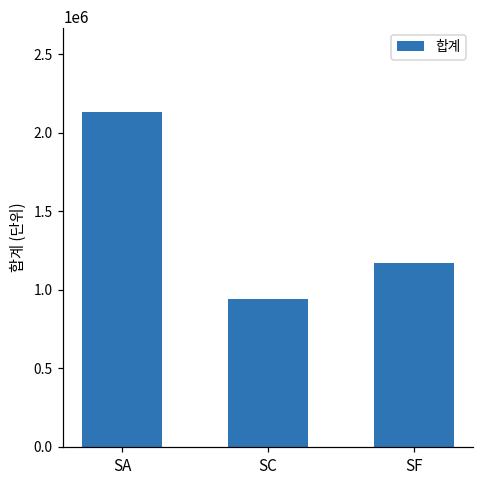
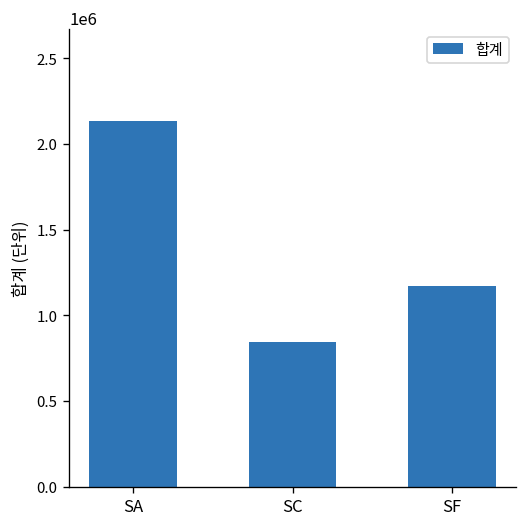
  {
    "SA": 2140000,
-   "SC": 940000,
+   "SC": 850000,
    "SF": 1170000
  }
